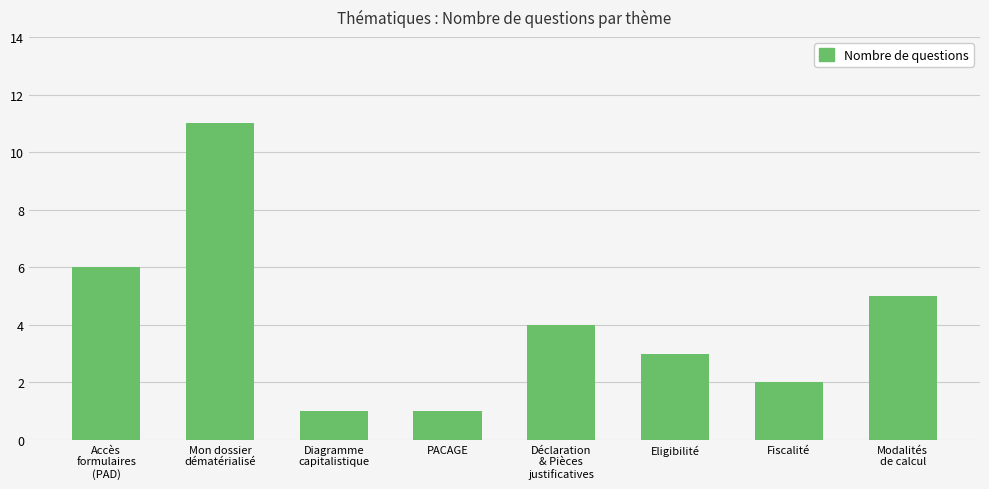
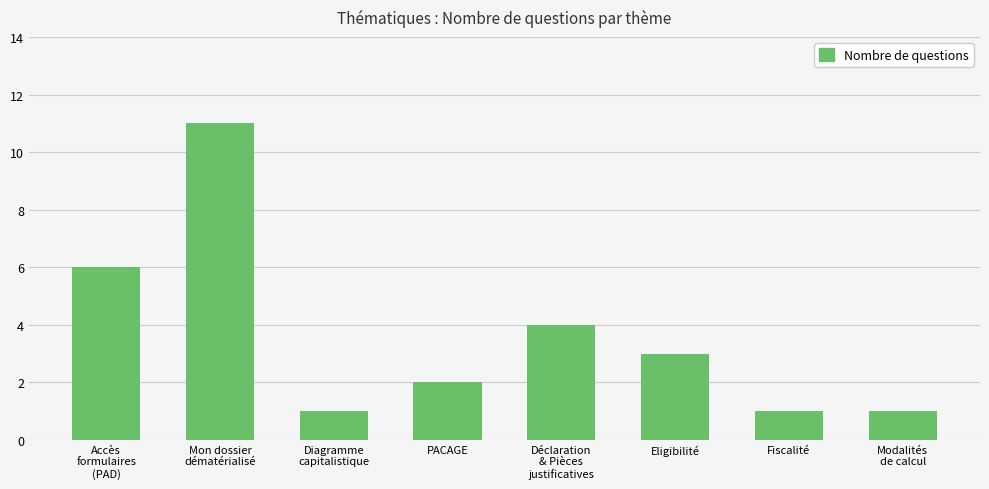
  {
    "Accès formulaires (PAD)": 6,
    "Mon dossier dématérialisé": 11,
    "Diagramme capitalistique": 1,
-   "PACAGE": 1,
+   "PACAGE": 2,
    "Déclaration & Pièces justificatives": 4,
    "Eligibilité": 3,
-   "Fiscalité": 2,
-   "Modalités de calcul": 5
+   "Fiscalité": 1,
+   "Modalités de calcul": 1
  }
